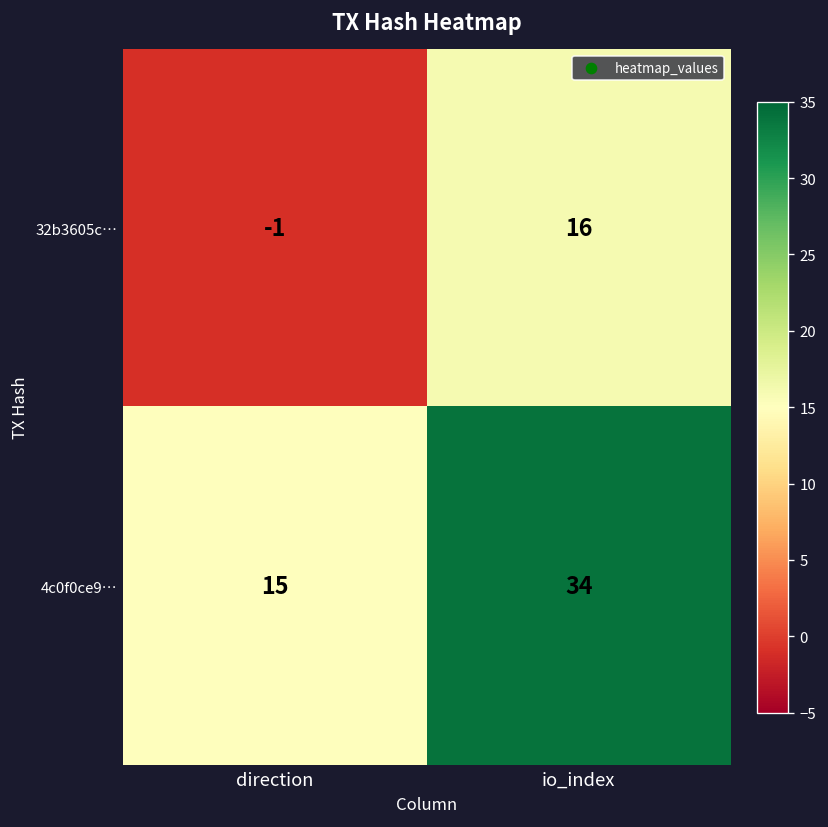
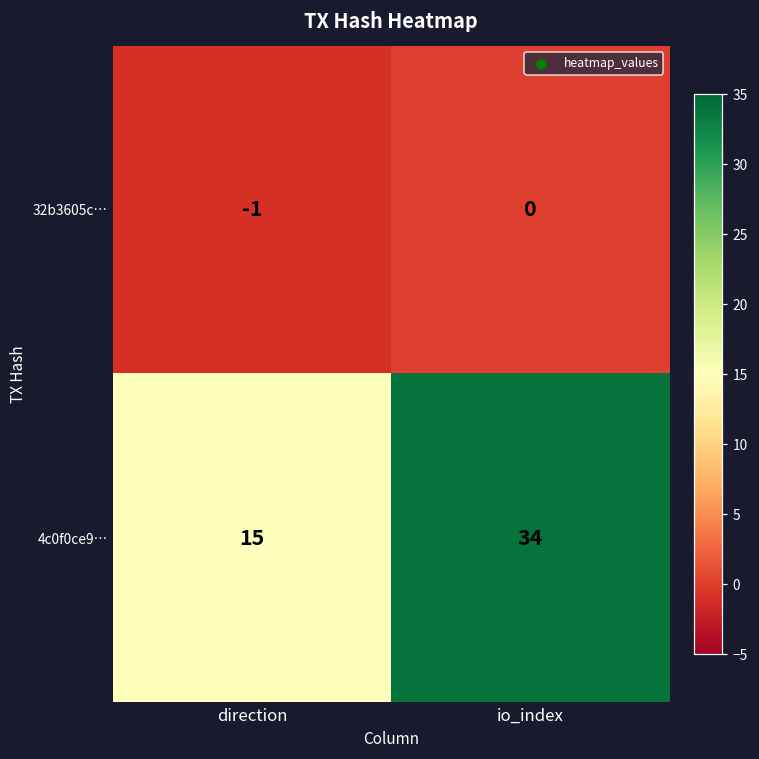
  {
    "32b3605c…": {
      "direction": -1,
-     "io_index": 16
+     "io_index": 0
    },
    "4c0f0ce9…": {
      "direction": 15,
      "io_index": 34
    }
  }
